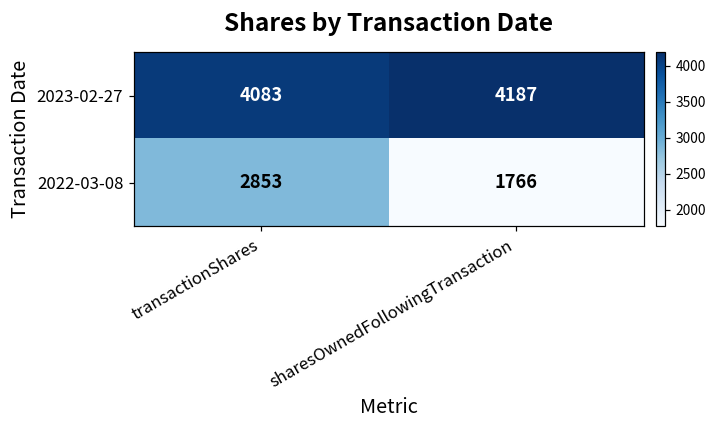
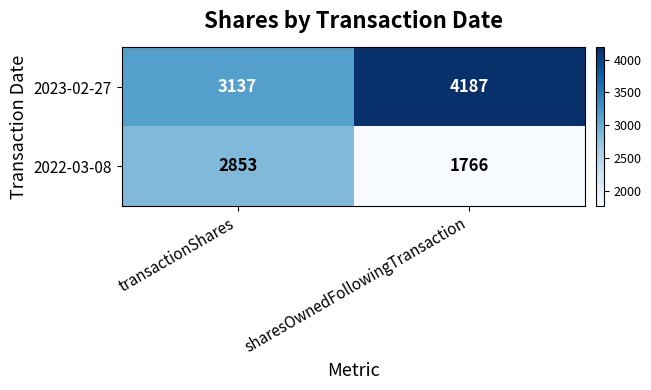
  {
    "2023-02-27": {
-     "transactionShares": 4083,
+     "transactionShares": 3137,
      "sharesOwnedFollowingTransaction": 4187
    },
    "2022-03-08": {
      "transactionShares": 2853,
      "sharesOwnedFollowingTransaction": 1766
    }
  }
